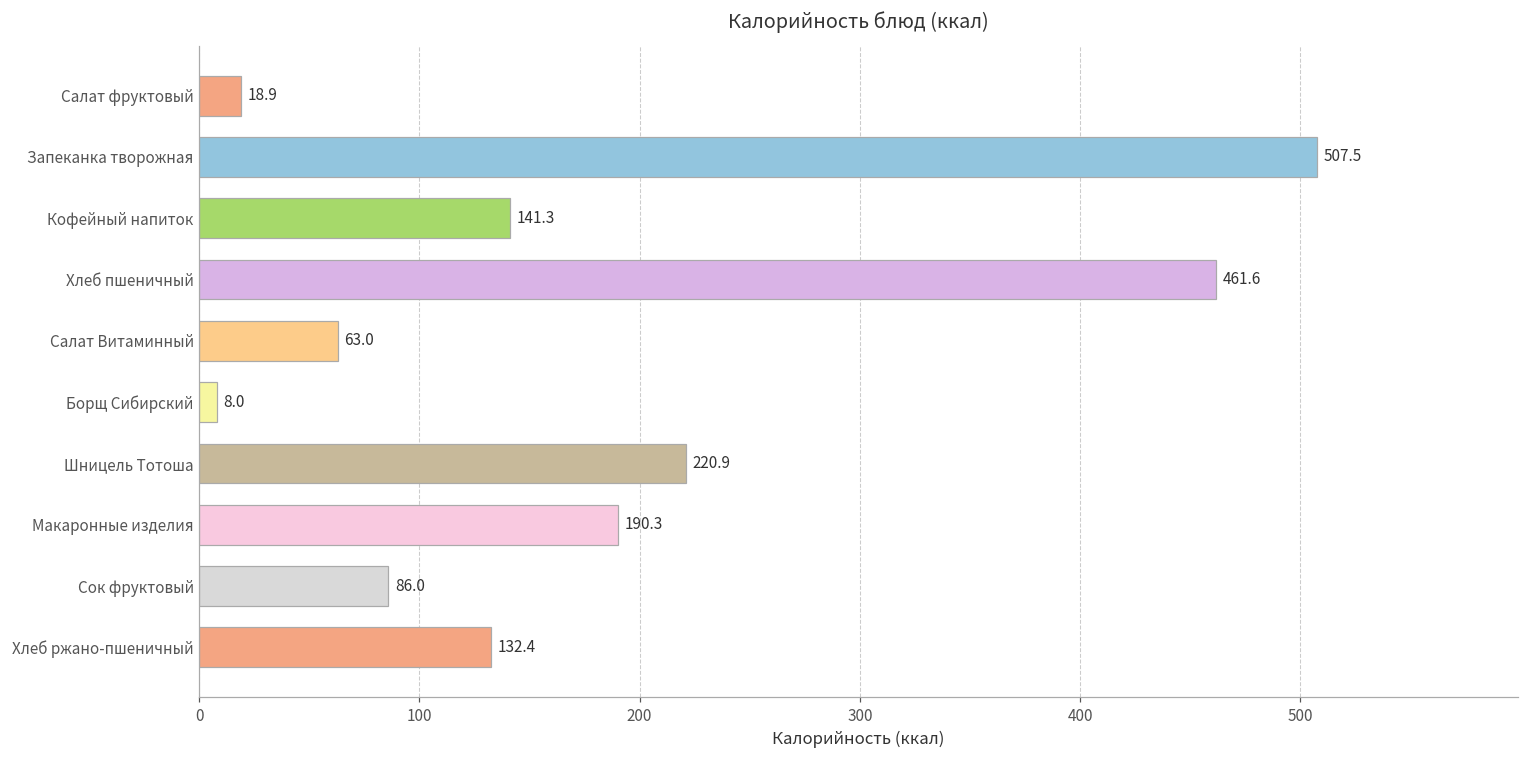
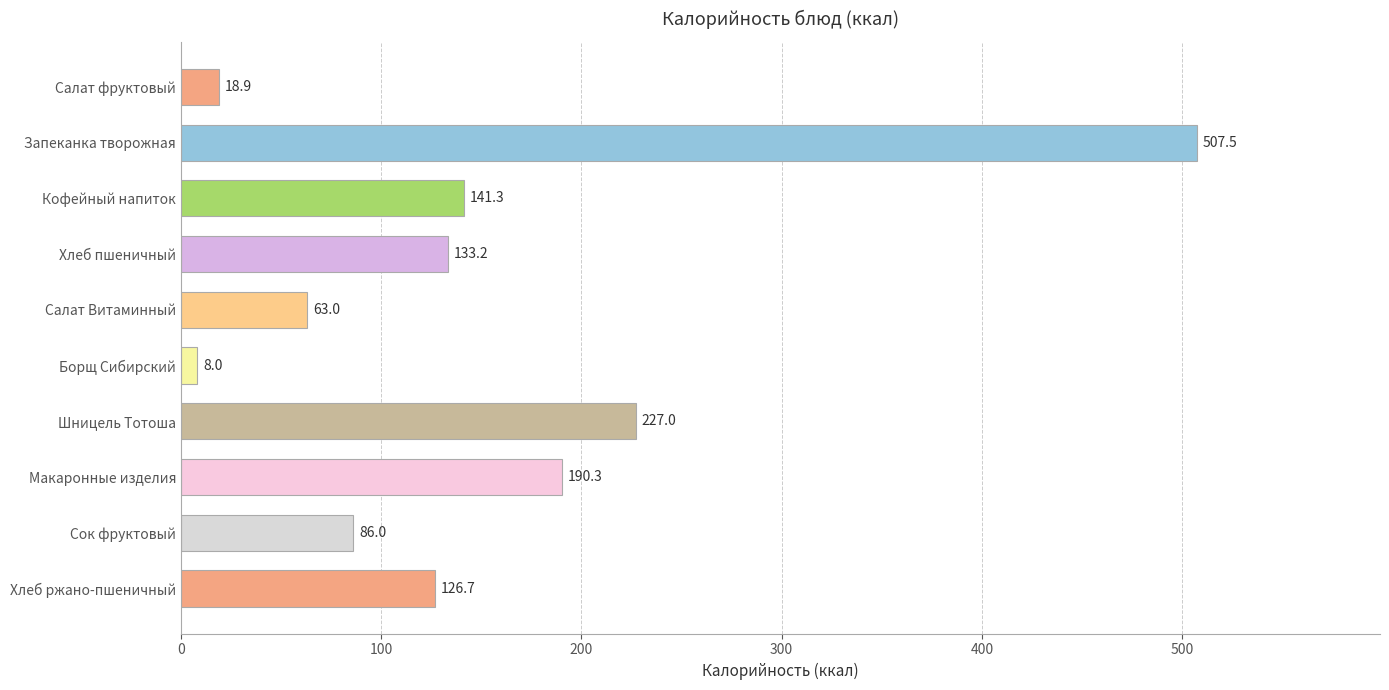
  {
    "Салат фруктовый": 18.9,
    "Запеканка творожная": 507.5,
    "Кофейный напиток": 141.3,
-   "Хлеб пшеничный": 461.6,
+   "Хлеб пшеничный": 133.2,
    "Салат Витаминный": 63.0,
    "Борщ Сибирский": 8.0,
-   "Шницель Тотоша": 220.9,
+   "Шницель Тотоша": 227.0,
    "Макаронные изделия": 190.3,
    "Сок фруктовый": 86.0,
-   "Хлеб ржано-пшеничный": 132.4
+   "Хлеб ржано-пшеничный": 126.7
  }
